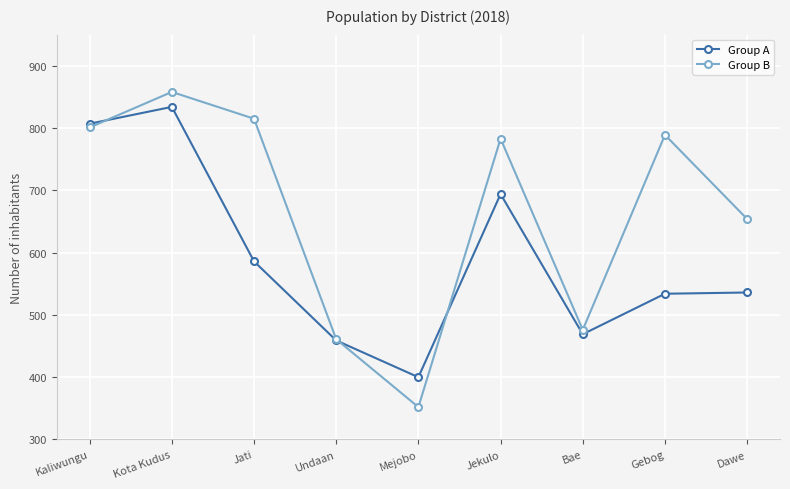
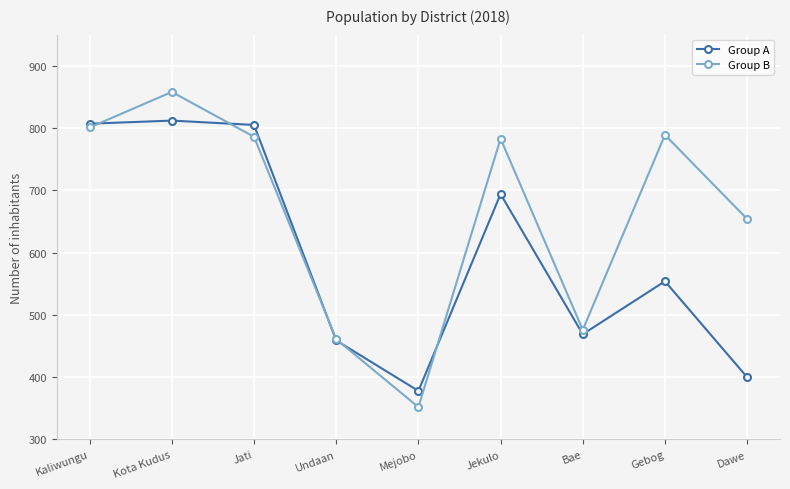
  {
    "Group A": {
      "Kaliwungu": 810,
-     "Kota Kudus": 830,
-     "Jati": 590,
-     "Mejobo": 400,
+     "Kota Kudus": 810,
+     "Jati": 810,
+     "Mejobo": 380,
      "Jekulo": 690,
      "Bae": 470,
-     "Gebog": 530,
-     "Dawe": 540
+     "Gebog": 550,
+     "Dawe": 400
    },
    "Group B": {
      "Kaliwungu": 800,
      "Kota Kudus": 860,
-     "Jati": 820,
+     "Jati": 790,
      "Mejobo": 350,
      "Jekulo": 780,
      "Bae": 480,
      "Gebog": 790,
      "Dawe": 650
    }
  }
